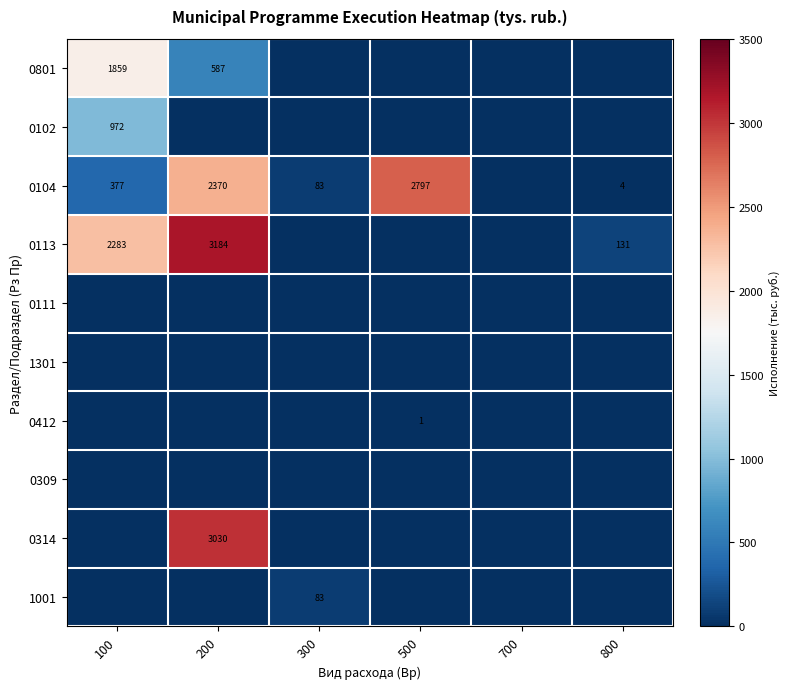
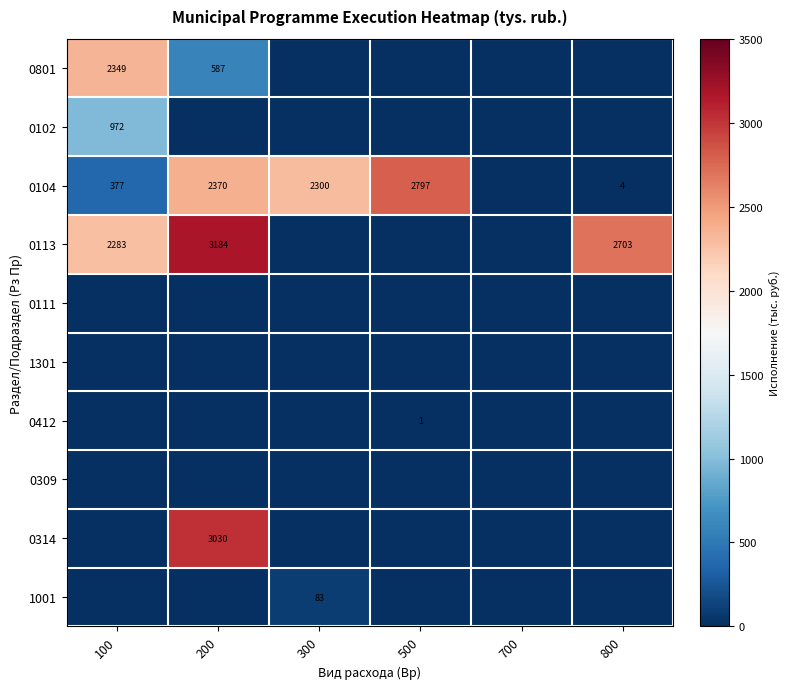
  {
    "0801": {
-     "100": 1859,
+     "100": 2349,
      "200": 587
    },
    "0102": {
      "100": 972
    },
    "0104": {
      "100": 377,
      "200": 2370,
-     "300": 83,
+     "300": 2300,
      "500": 2797,
      "800": 4
    },
    "0113": {
      "100": 2283,
      "200": 3184,
-     "800": 131
+     "800": 2703
    },
    "0412": {
      "500": 1
    },
    "0314": {
      "200": 3030
    },
    "1001": {
      "300": 83
    }
  }
